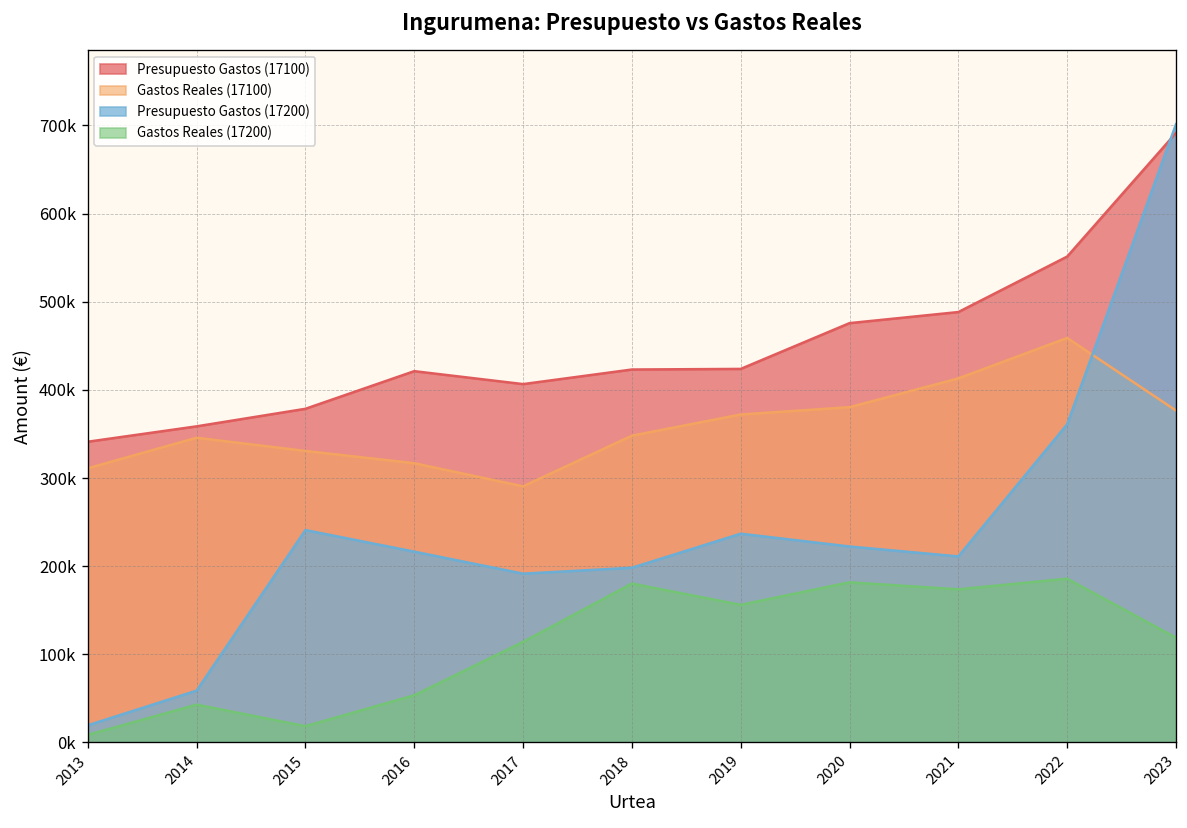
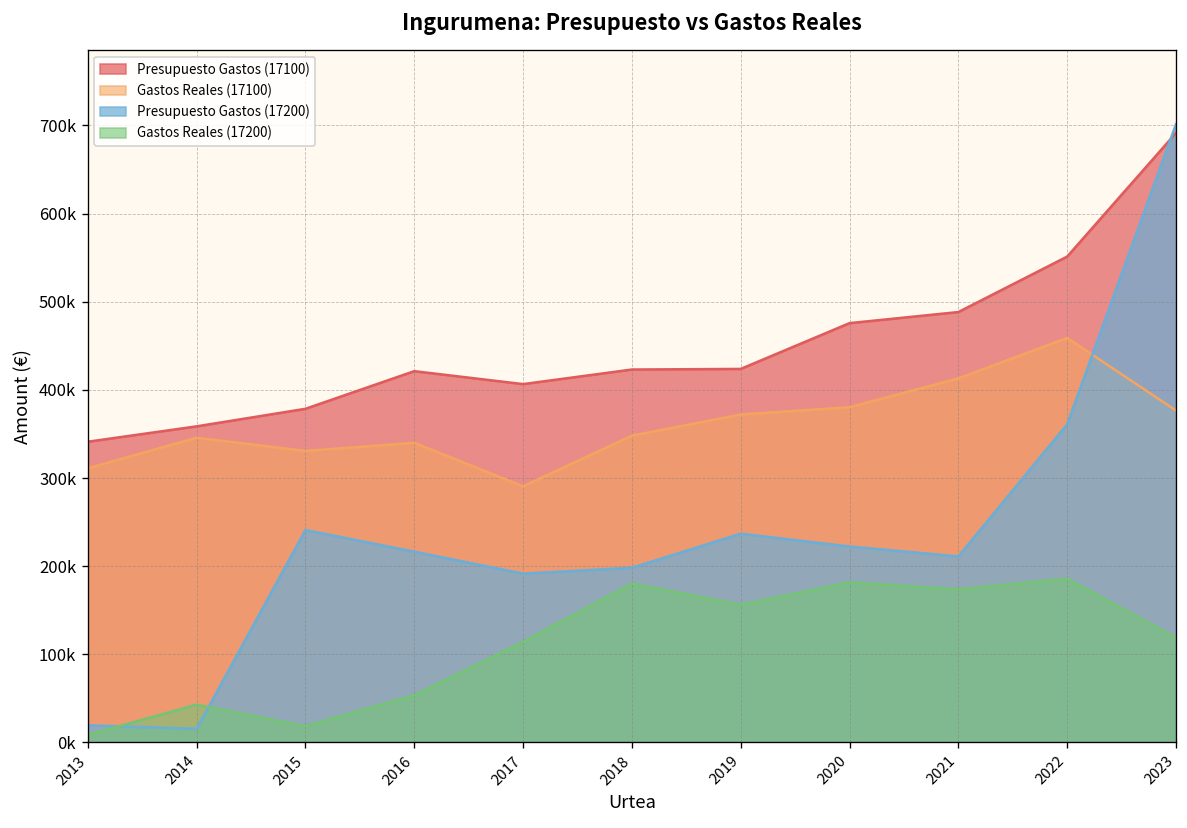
  {
    "Presupuesto Gastos (17100)": {
      "2013": 340000,
      "2014": 360000,
      "2015": 380000,
      "2016": 420000,
      "2017": 410000,
      "2018": 420000,
      "2019": 420000,
      "2020": 480000,
      "2021": 490000,
      "2022": 550000,
      "2023": 690000
    },
    "Gastos Reales (17100)": {
      "2013": 310000,
      "2014": 350000,
      "2015": 330000,
-     "2016": 320000,
+     "2016": 340000,
      "2017": 290000,
      "2018": 350000,
      "2019": 370000,
      "2020": 380000,
      "2021": 410000,
      "2022": 460000,
      "2023": 380000
    },
    "Presupuesto Gastos (17200)": {
      "2013": 20000,
-     "2014": 60000,
+     "2014": 20000,
      "2015": 240000,
      "2016": 220000,
      "2017": 190000,
      "2018": 200000,
      "2019": 240000,
      "2020": 220000,
      "2021": 210000,
      "2022": 360000,
      "2023": 700000
    },
    "Gastos Reales (17200)": {
      "2013": 10000,
      "2014": 40000,
      "2015": 20000,
      "2016": 50000,
      "2017": 110000,
      "2018": 180000,
      "2019": 160000,
      "2020": 180000,
      "2021": 170000,
      "2022": 190000,
      "2023": 120000
    }
  }
